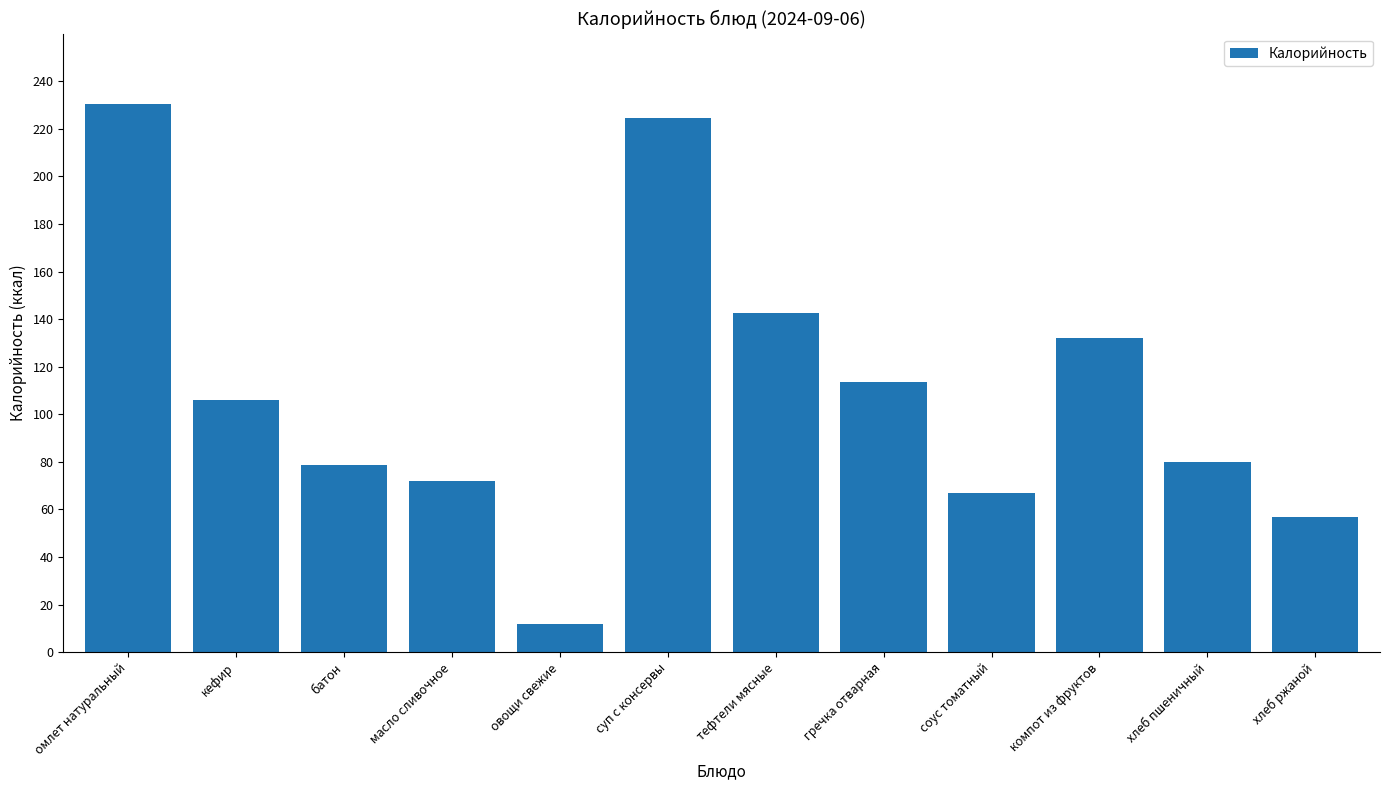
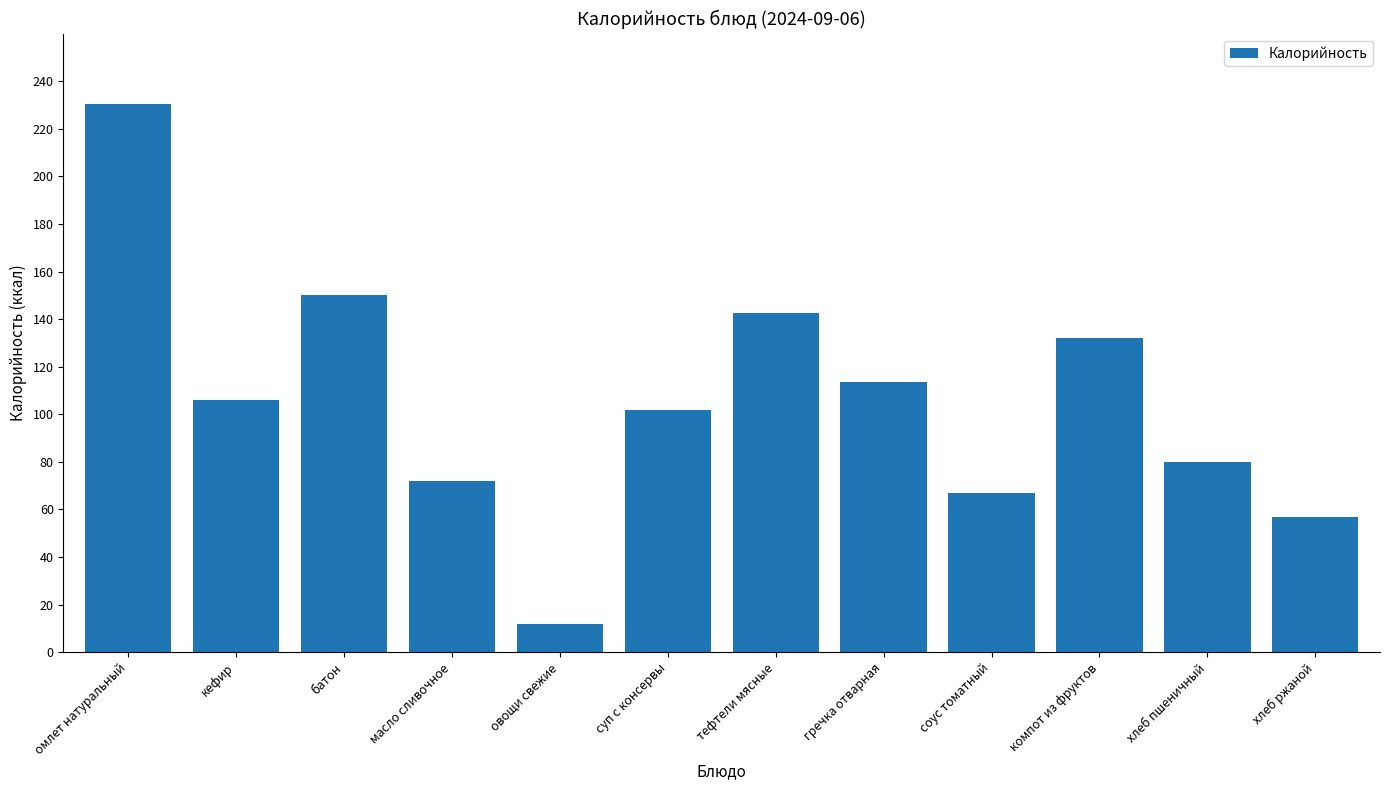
  {
    "омлет натуральный": 230,
    "кефир": 106,
-   "батон": 79,
+   "батон": 150,
    "масло сливочное": 72,
    "овощи свежие": 12,
-   "суп с консервы": 225,
+   "суп с консервы": 102,
    "тефтели мясные": 143,
    "гречка отварная": 113,
    "соус томатный": 67,
    "компот из фруктов": 132,
    "хлеб пшеничный": 80,
    "хлеб ржаной": 57
  }
